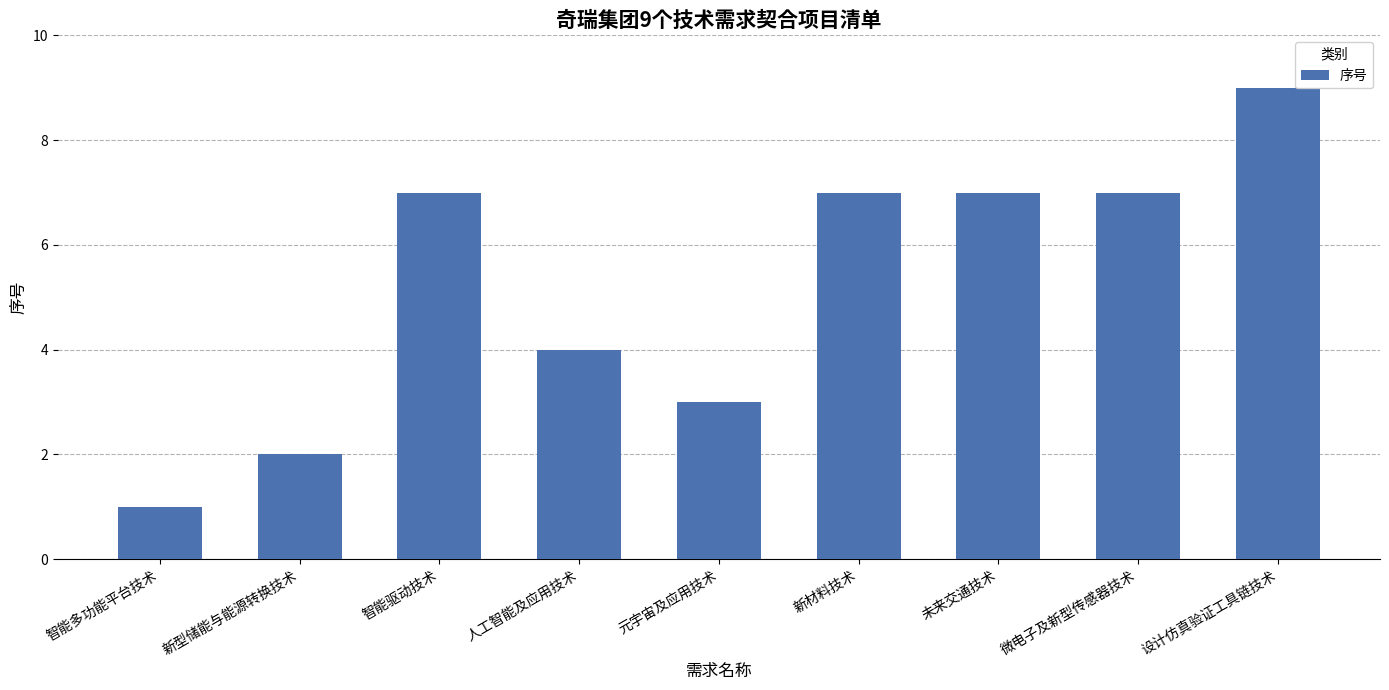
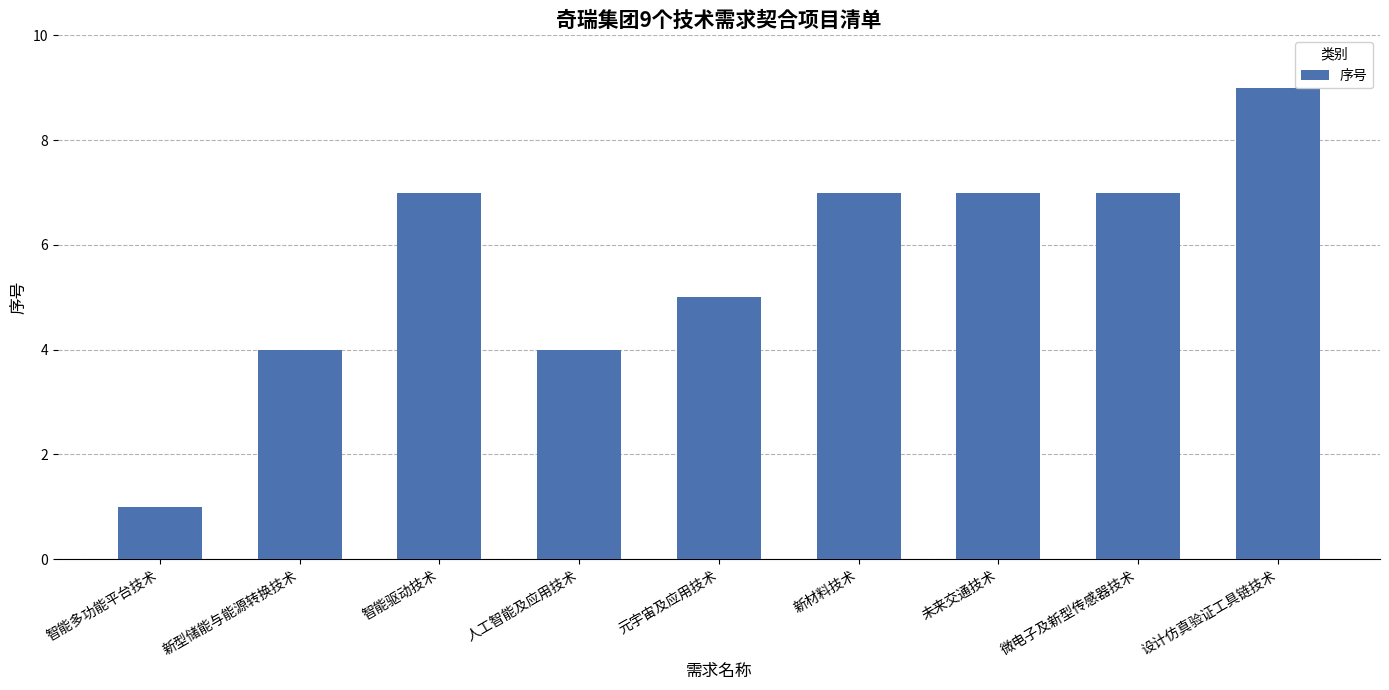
  {
    "智能多功能平台技术": 1,
-   "新型储能与能源转换技术": 2,
+   "新型储能与能源转换技术": 4,
    "智能驱动技术": 7,
    "人工智能及应用技术": 4,
-   "元宇宙及应用技术": 3,
+   "元宇宙及应用技术": 5,
    "新材料技术": 7,
    "未来交通技术": 7,
    "微电子及新型传感器技术": 7,
    "设计仿真验证工具链技术": 9
  }
